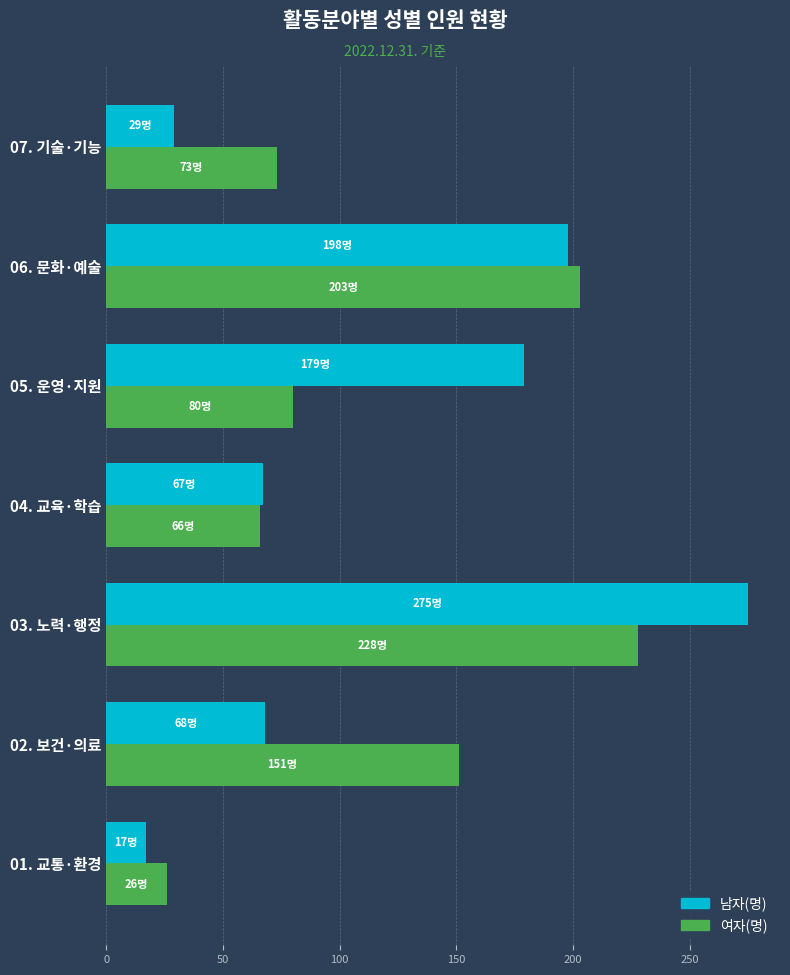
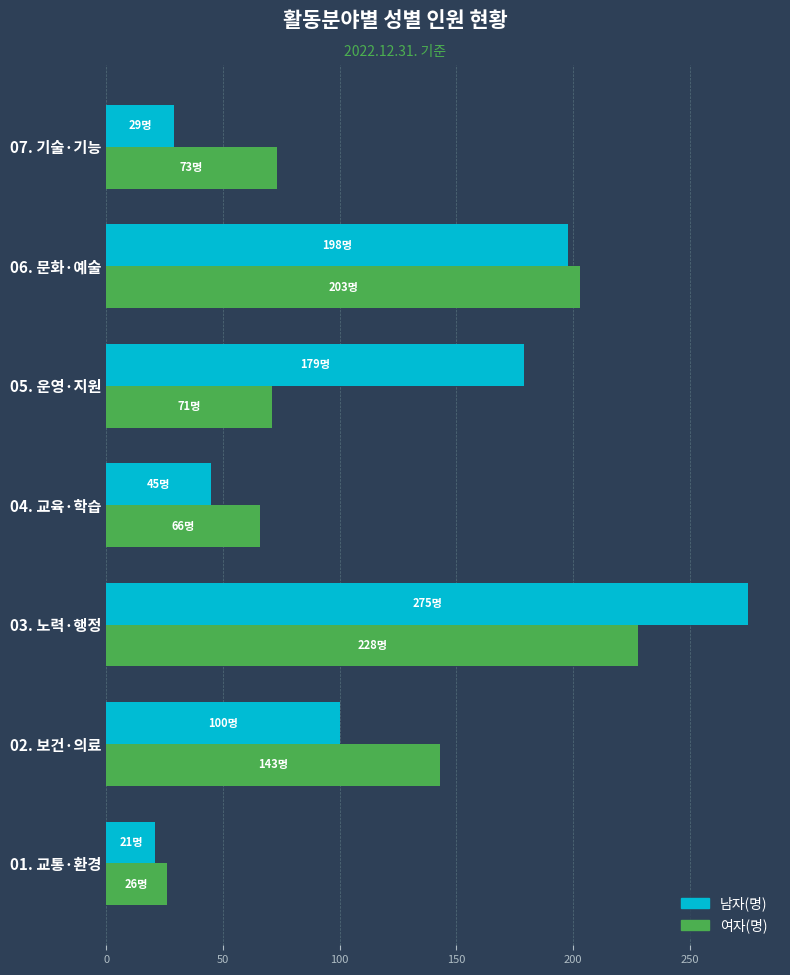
  {
    "남자(명)": {
      "07. 기술·기능": "29명",
      "06. 문화·예술": "198명",
      "05. 운영·지원": "179명",
-     "04. 교육·학습": "67명",
+     "04. 교육·학습": "45명",
      "03. 노력·행정": "275명",
-     "02. 보건·의료": "68명",
-     "01. 교통·환경": "17명"
+     "02. 보건·의료": "100명",
+     "01. 교통·환경": "21명"
    },
    "여자(명)": {
      "07. 기술·기능": "73명",
      "06. 문화·예술": "203명",
-     "05. 운영·지원": "80명",
+     "05. 운영·지원": "71명",
      "04. 교육·학습": "66명",
      "03. 노력·행정": "228명",
-     "02. 보건·의료": "151명",
+     "02. 보건·의료": "143명",
      "01. 교통·환경": "26명"
    }
  }
